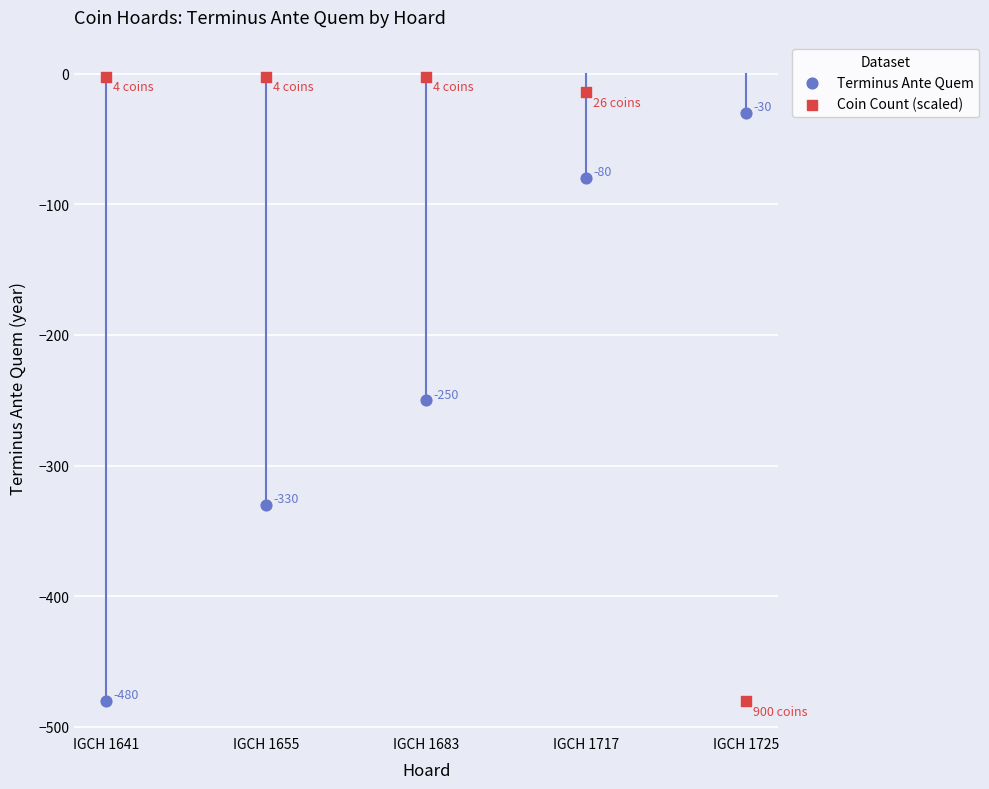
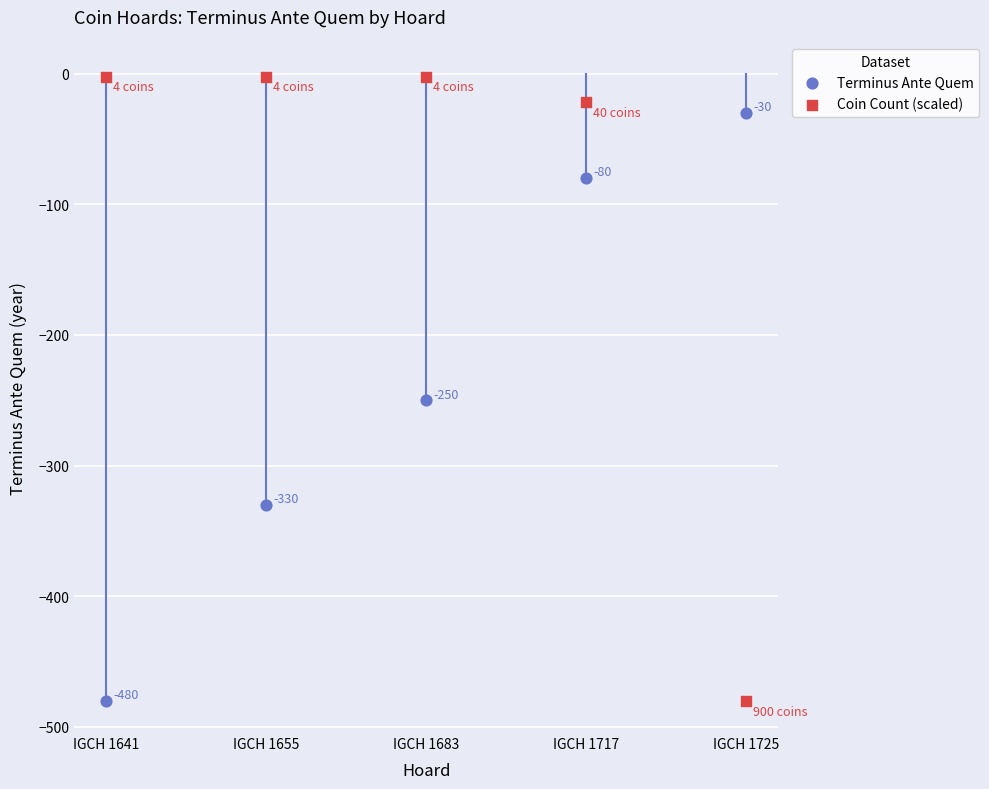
  {
    "Coin Count (scaled)": {
-     "IGCH 1717": 26
+     "IGCH 1717": 40
    }
  }
